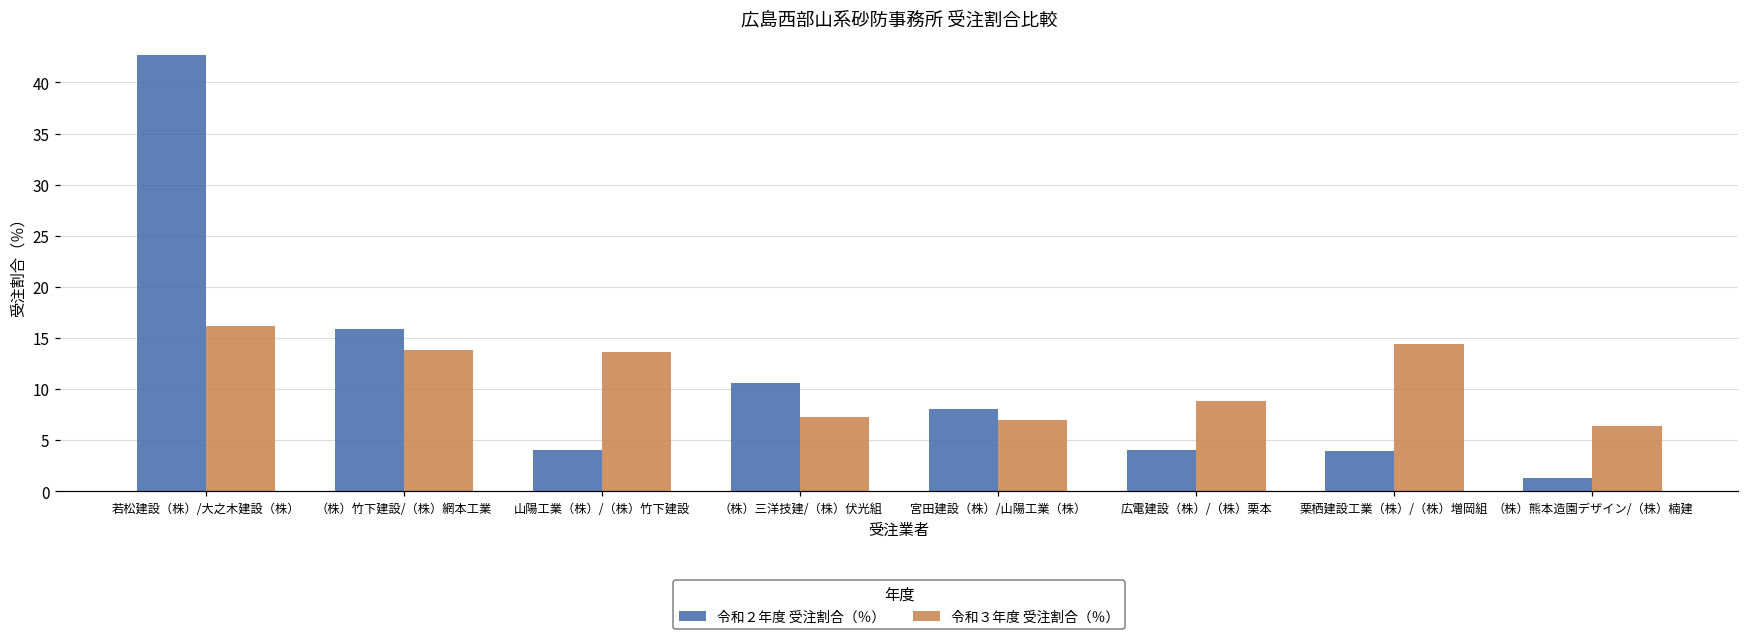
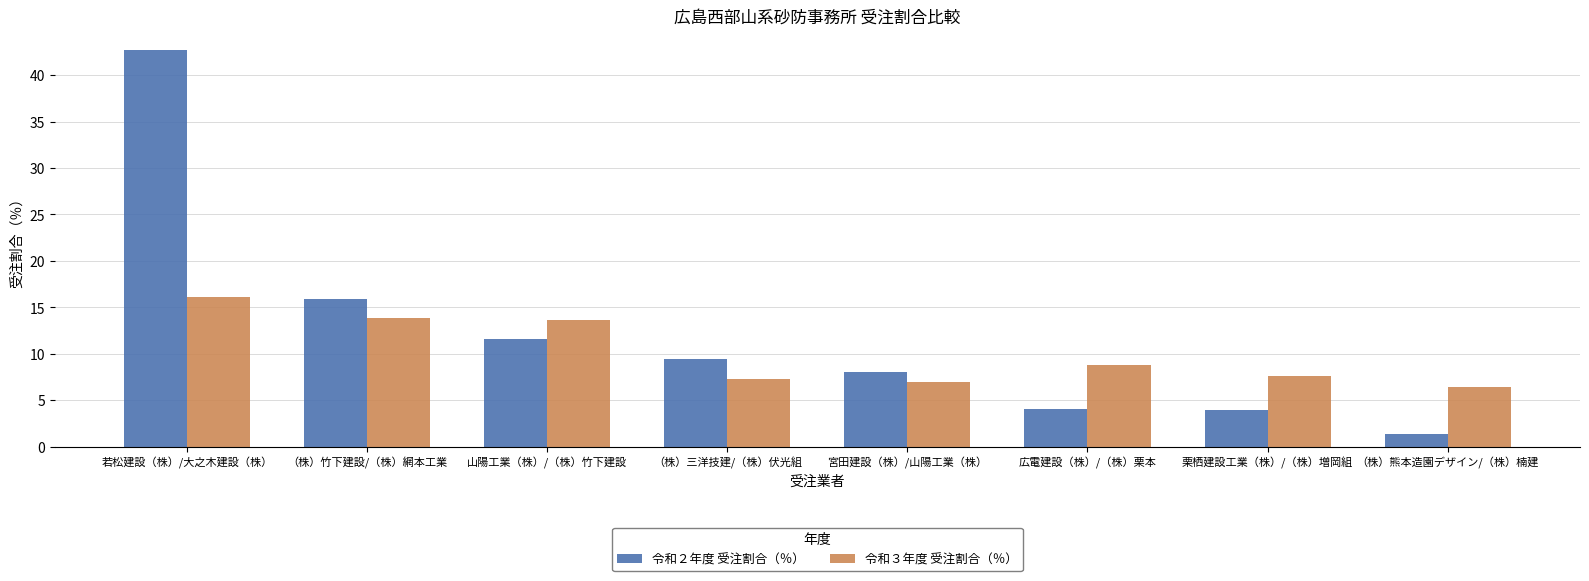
  {
    "令和２年度 受注割合（％）": {
      "若松建設（株）/大之木建設（株）": 43,
      "（株）竹下建設/（株）網本工業": 16,
-     "山陽工業（株）/（株）竹下建設": 4,
-     "（株）三洋技建/（株）伏光組": 11,
+     "山陽工業（株）/（株）竹下建設": 12,
+     "（株）三洋技建/（株）伏光組": 9,
      "宮田建設（株）/山陽工業（株）": 8,
      "広電建設（株）/（株）栗本": 4,
      "栗栖建設工業（株）/（株）増岡組": 4,
      "（株）熊本造園デザイン/（株）楠建": 1
    },
    "令和３年度 受注割合（％）": {
      "若松建設（株）/大之木建設（株）": 16,
      "（株）竹下建設/（株）網本工業": 14,
      "山陽工業（株）/（株）竹下建設": 14,
      "（株）三洋技建/（株）伏光組": 7,
      "宮田建設（株）/山陽工業（株）": 7,
      "広電建設（株）/（株）栗本": 9,
-     "栗栖建設工業（株）/（株）増岡組": 14,
+     "栗栖建設工業（株）/（株）増岡組": 8,
      "（株）熊本造園デザイン/（株）楠建": 6
    }
  }
